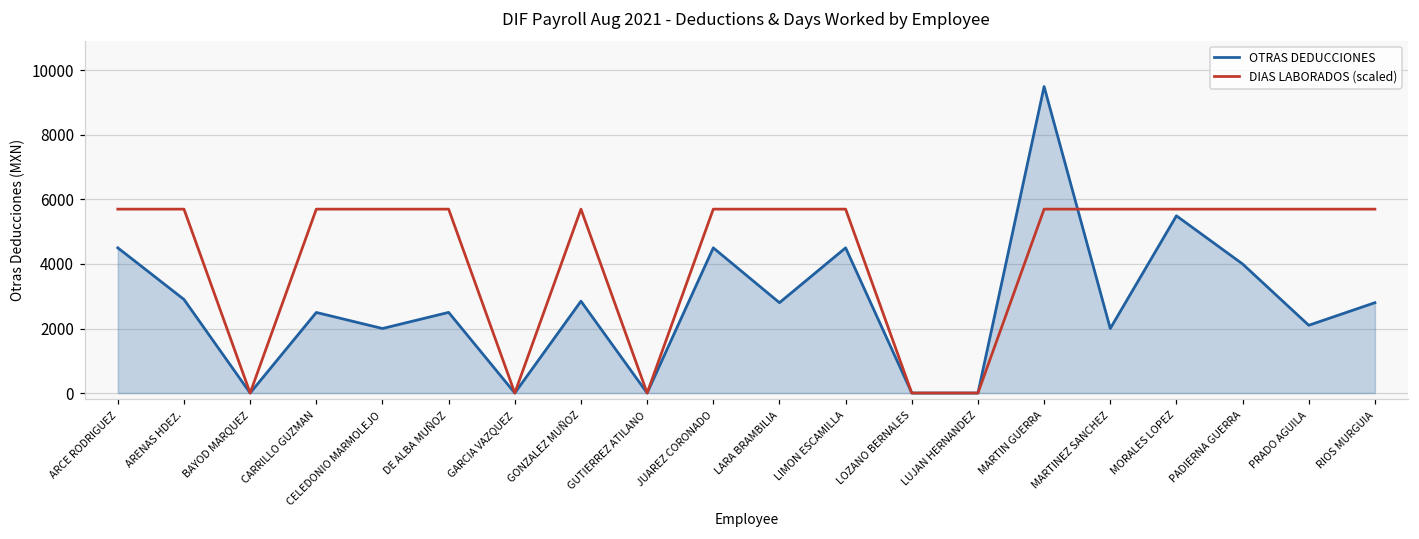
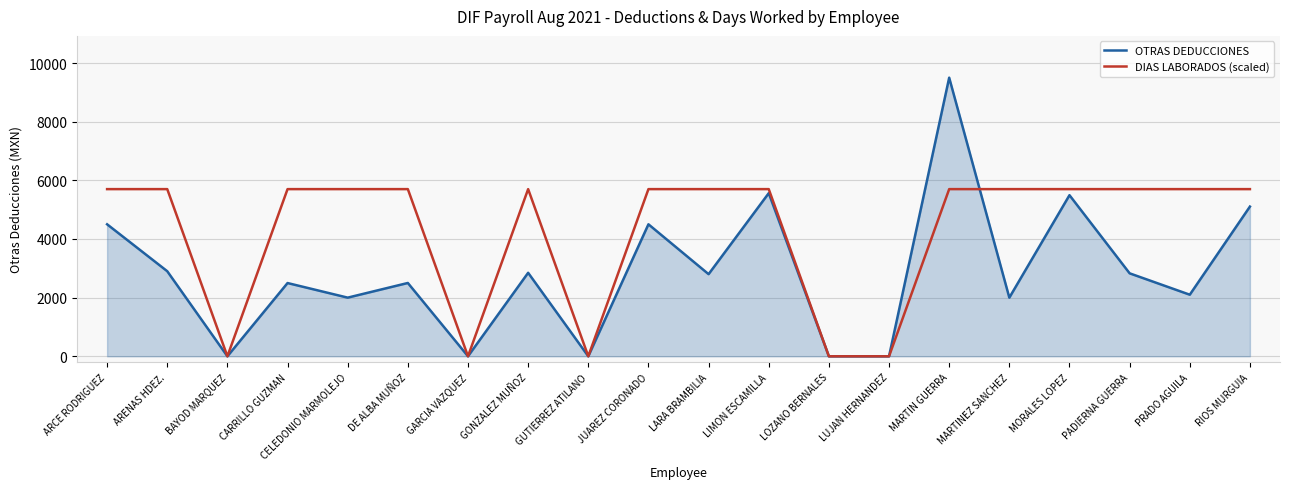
  {
    "OTRAS DEDUCCIONES": {
      "ARCE RODRIGUEZ": 4500,
      "ARENAS HDEZ.": 2900,
      "CARRILLO GUZMAN": 2500,
      "CELEDONIO MARMOLEJO": 2000,
      "DE ALBA MUÑOZ": 2500,
      "GONZALEZ MUÑOZ": 2800,
      "JUAREZ CORONADO": 4500,
      "LARA BRAMBILIA": 2800,
-     "LIMON ESCAMILLA": 4500,
+     "LIMON ESCAMILLA": 5600,
      "MARTIN GUERRA": 9500,
      "MARTINEZ SANCHEZ": 2000,
      "MORALES LOPEZ": 5500,
-     "PADIERNA GUERRA": 4000,
+     "PADIERNA GUERRA": 2800,
      "PRADO AGUILA": 2100,
-     "RIOS MURGUIA": 2800
+     "RIOS MURGUIA": 5100
    },
    "DIAS LABORADOS (scaled)": {
      "ARCE RODRIGUEZ": 5700,
      "ARENAS HDEZ.": 5700,
      "CARRILLO GUZMAN": 5700,
      "CELEDONIO MARMOLEJO": 5700,
      "DE ALBA MUÑOZ": 5700,
      "GONZALEZ MUÑOZ": 5700,
      "JUAREZ CORONADO": 5700,
      "LARA BRAMBILIA": 5700,
      "LIMON ESCAMILLA": 5700,
      "MARTIN GUERRA": 5700,
      "MARTINEZ SANCHEZ": 5700,
      "MORALES LOPEZ": 5700,
      "PADIERNA GUERRA": 5700,
      "PRADO AGUILA": 5700,
      "RIOS MURGUIA": 5700
    }
  }
